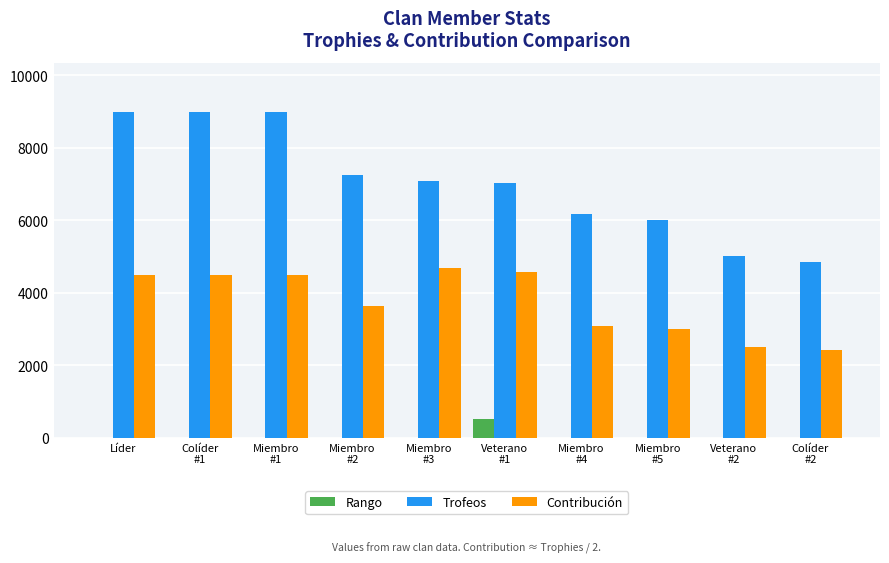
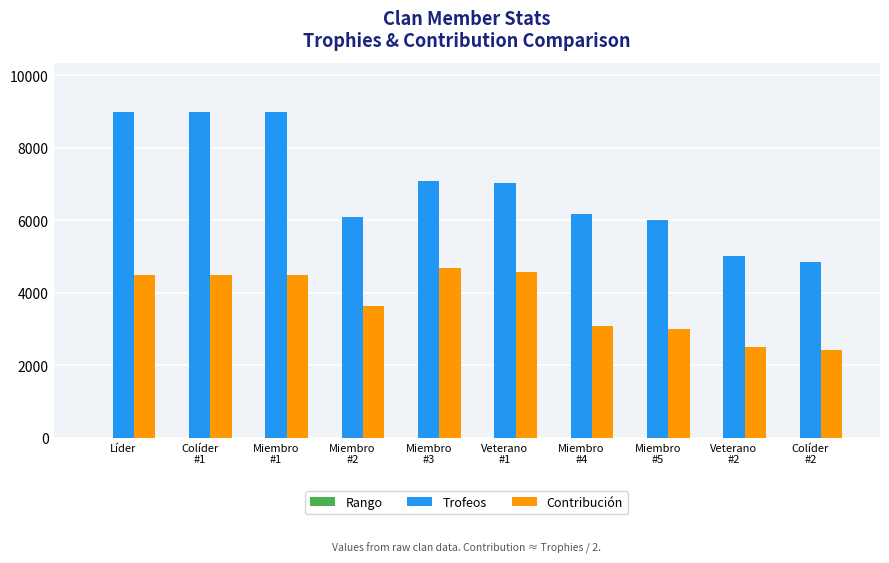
  {
    "Rango": {
-     "Veterano #1": 500
+     "Veterano #1": 0
    },
    "Trofeos": {
      "Líder": 9000,
      "Colíder #1": 9000,
      "Miembro #1": 9000,
-     "Miembro #2": 7300,
+     "Miembro #2": 6100,
      "Miembro #3": 7100,
      "Veterano #1": 7000,
      "Miembro #4": 6200,
      "Miembro #5": 6000,
      "Veterano #2": 5000,
      "Colíder #2": 4800
    },
    "Contribución": {
      "Líder": 4500,
      "Colíder #1": 4500,
      "Miembro #1": 4500,
      "Miembro #2": 3600,
      "Miembro #3": 4700,
      "Veterano #1": 4600,
      "Miembro #4": 3100,
      "Miembro #5": 3000,
      "Veterano #2": 2500,
      "Colíder #2": 2400
    }
  }
